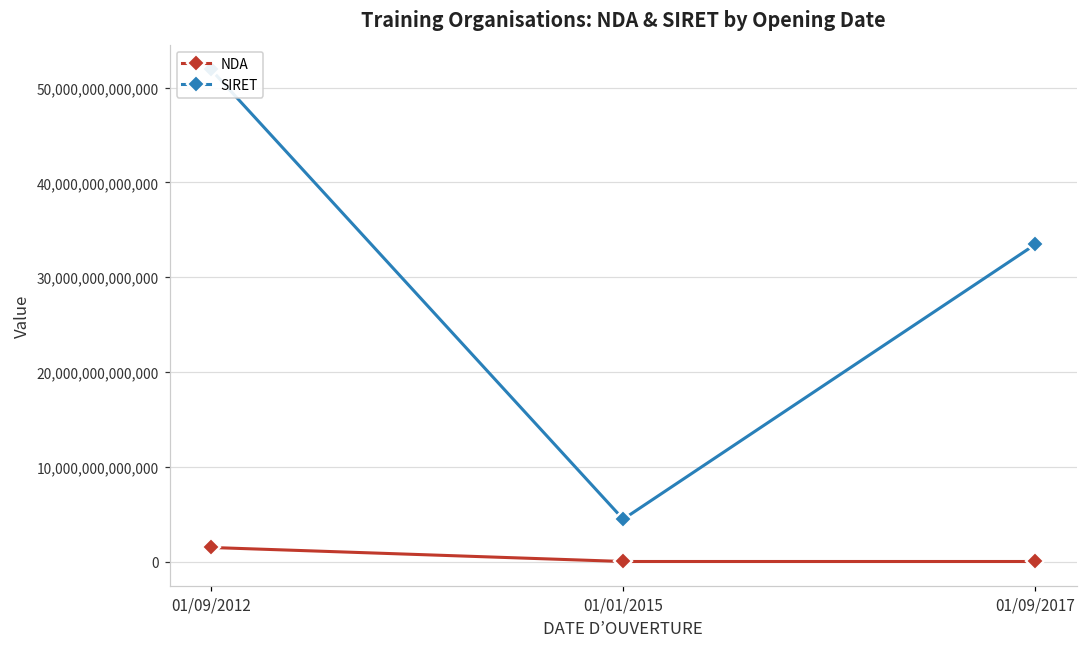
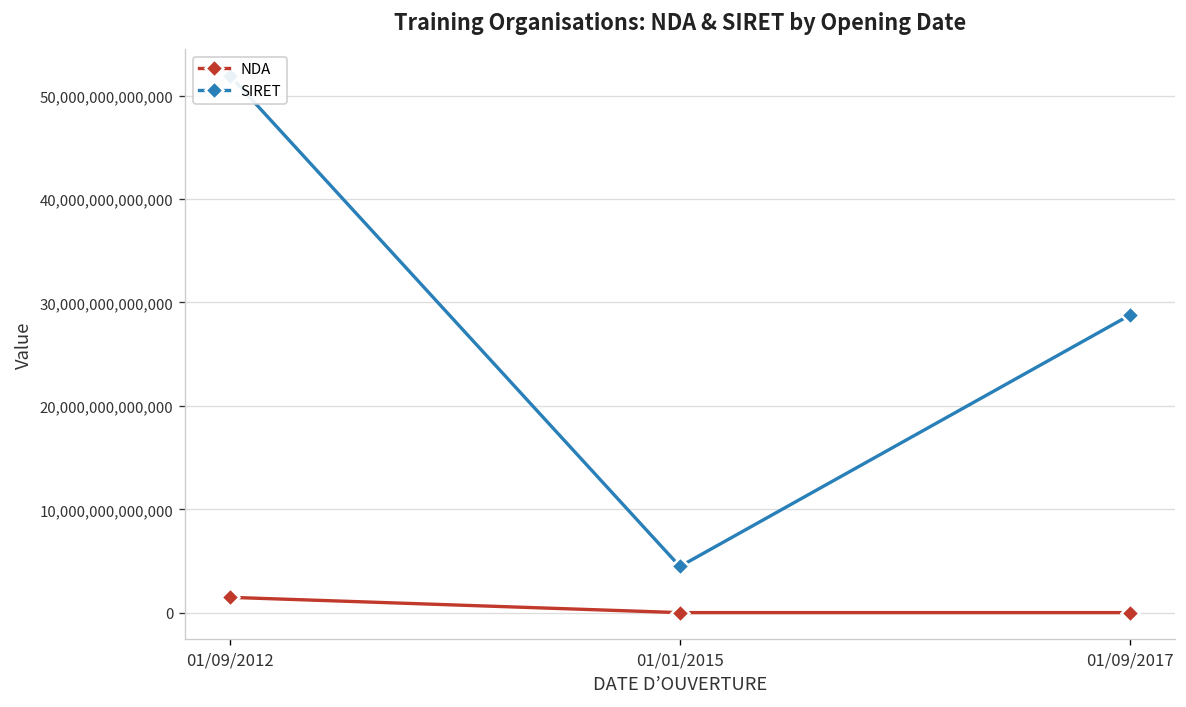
  {
    "NDA": {
      "01/09/2012": "1,000,000,000,000",
      "01/01/2015": "0",
      "01/09/2017": "0"
    },
    "SIRET": {
      "01/01/2015": "4,000,000,000,000",
-     "01/09/2017": "33,000,000,000,000"
+     "01/09/2017": "29,000,000,000,000"
    }
  }
